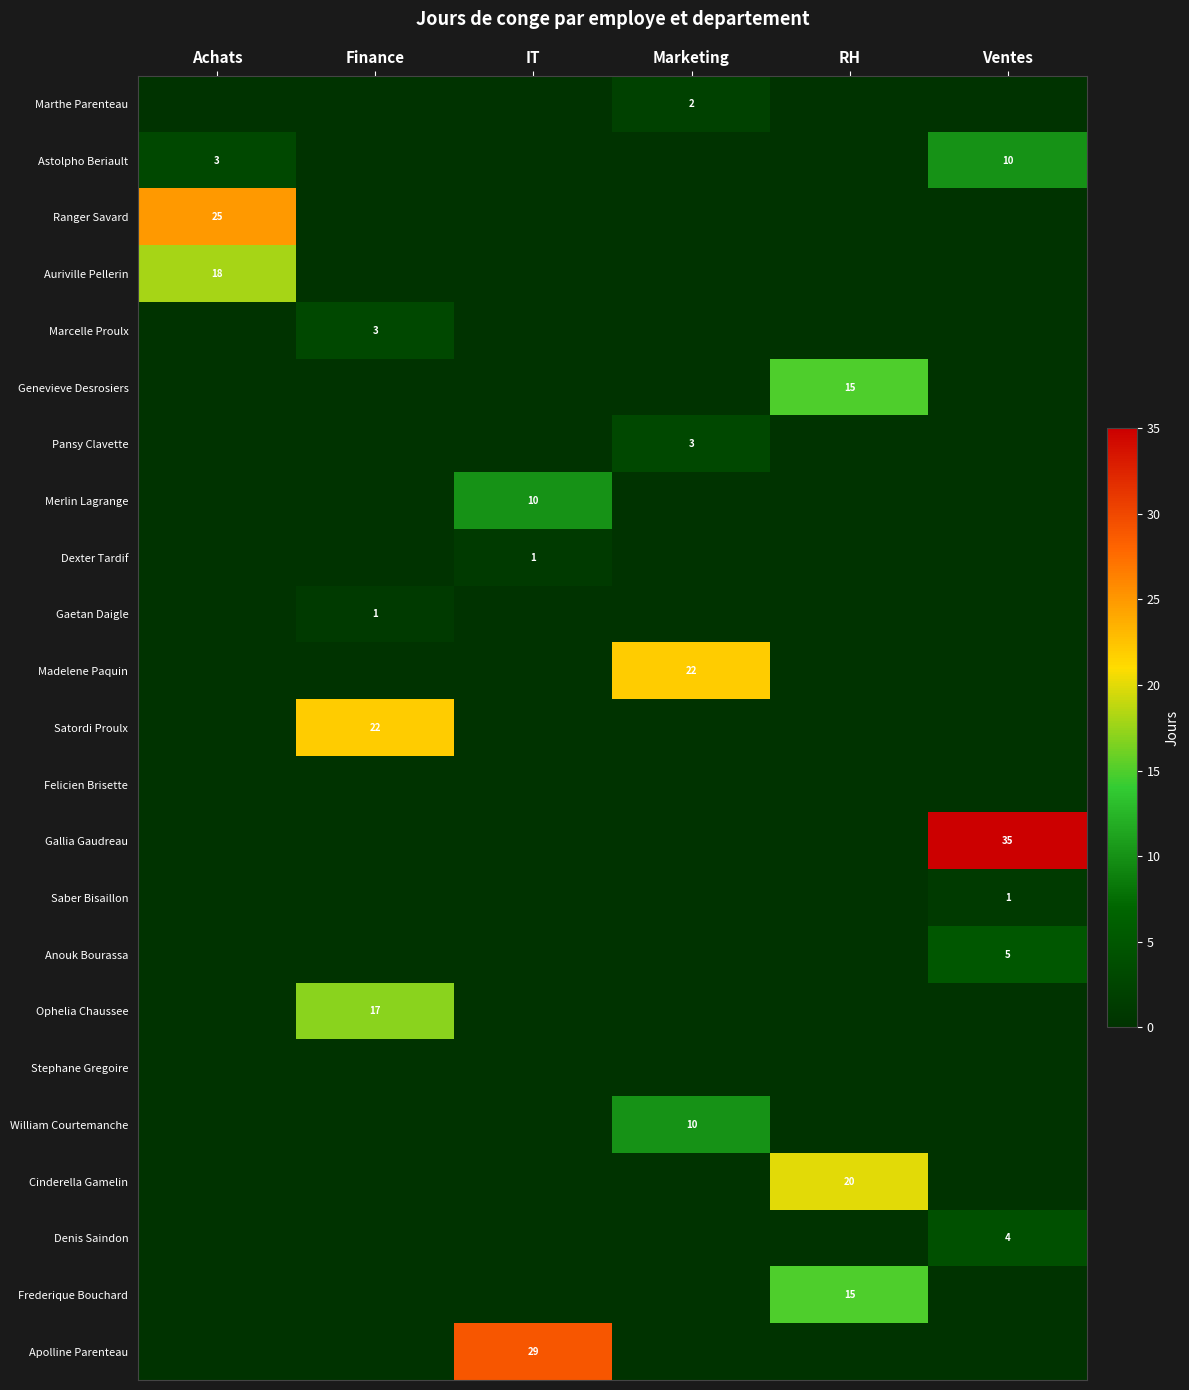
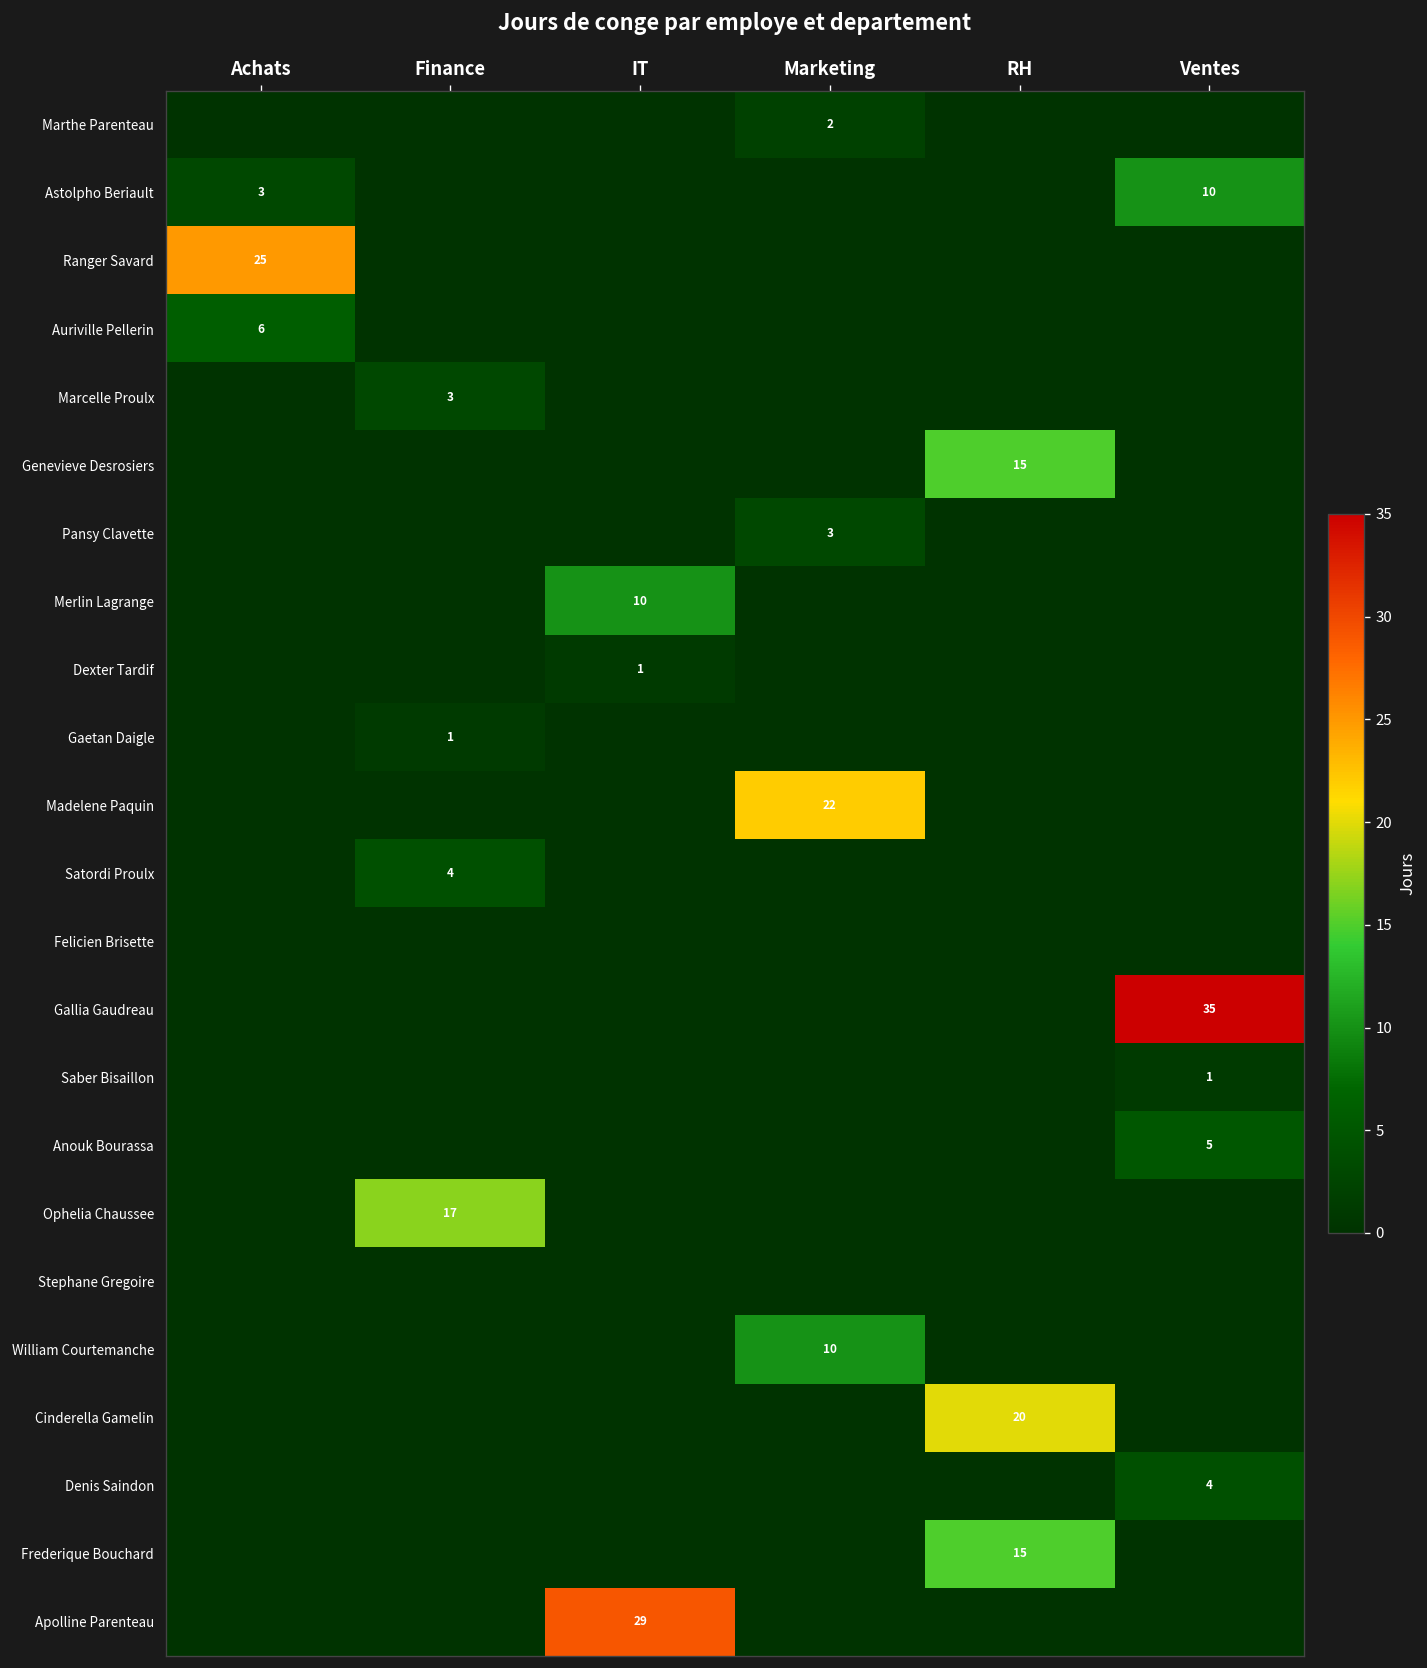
  {
    "Auriville Pellerin": {
-     "Achats": 18
+     "Achats": 6
    },
    "Satordi Proulx": {
-     "Finance": 22
+     "Finance": 4
    }
  }
